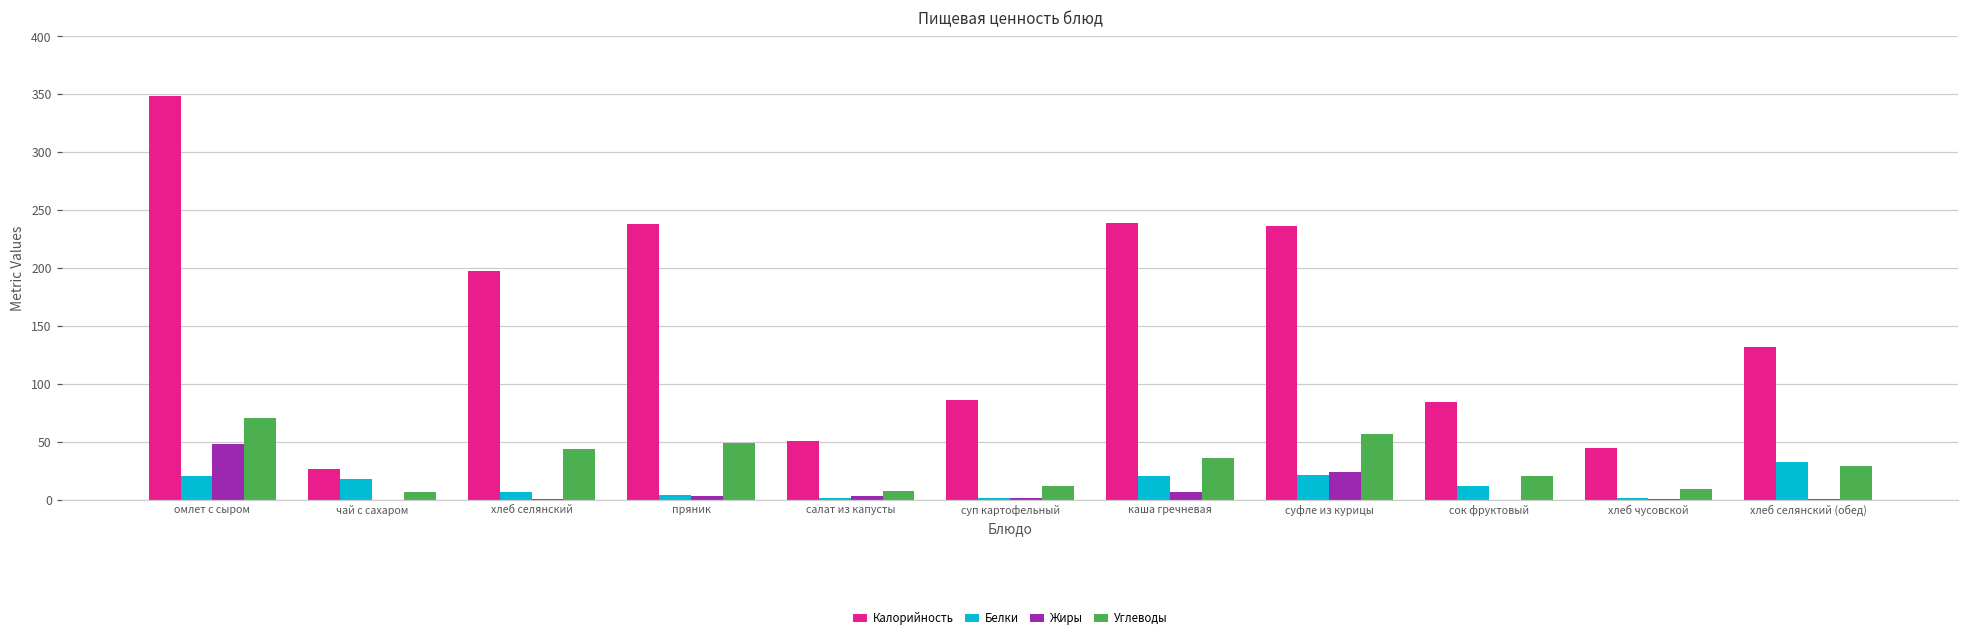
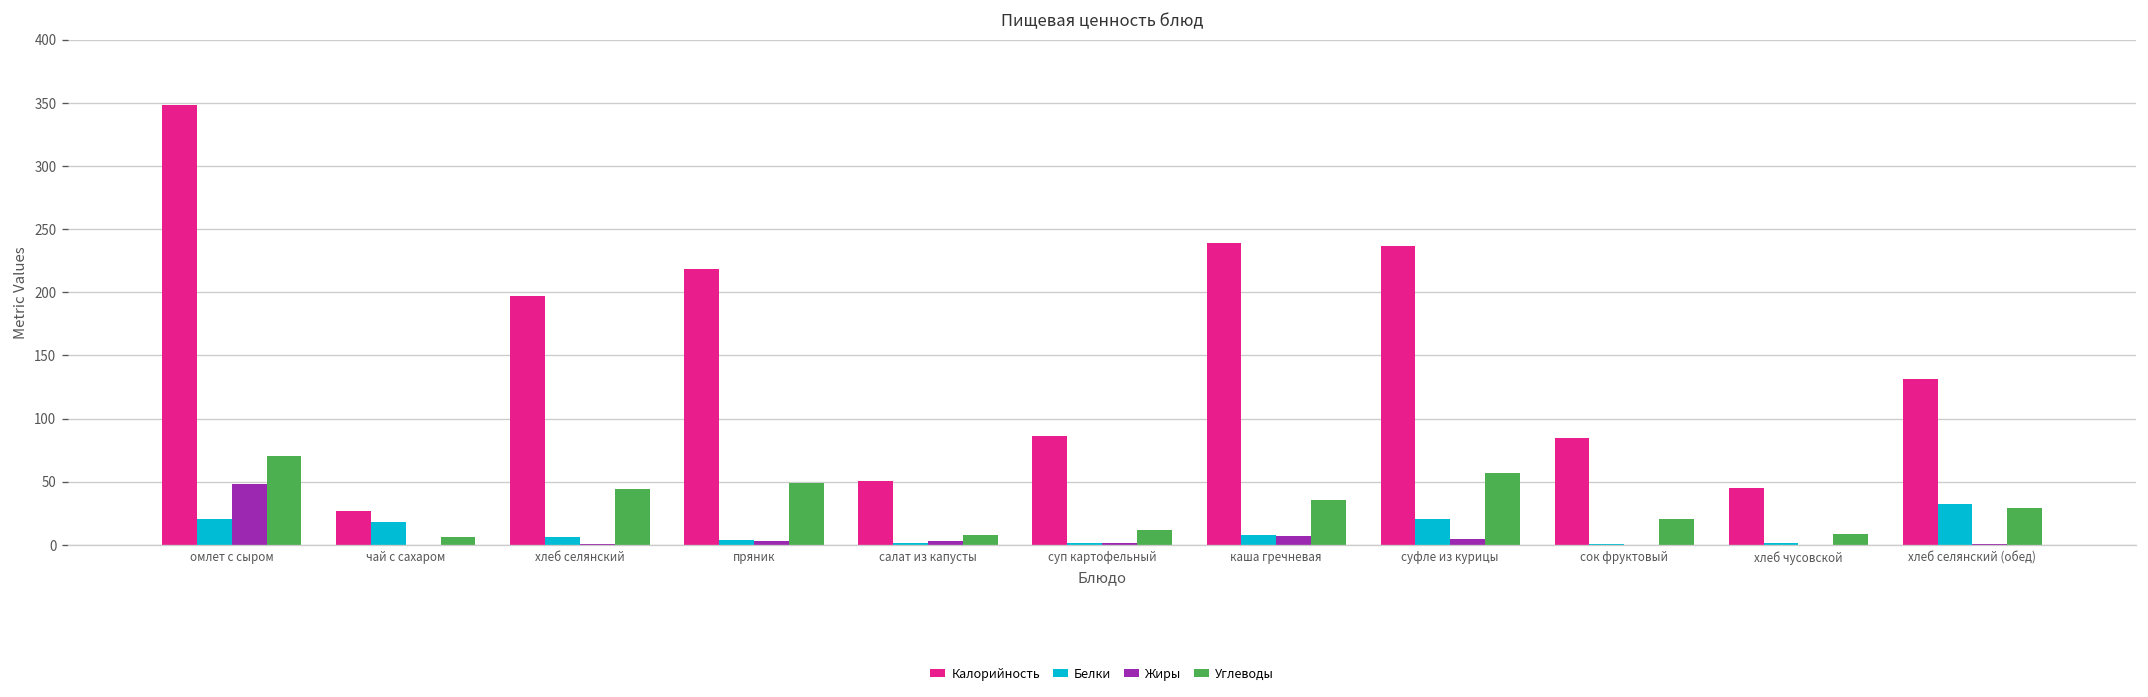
  {
    "Калорийность": {
      "омлет с сыром": 348,
      "чай с сахаром": 27,
      "хлеб селянский": 197,
-     "пряник": 238,
+     "пряник": 218,
      "салат из капусты": 51,
      "суп картофельный": 86,
      "каша гречневая": 239,
      "суфле из курицы": 237,
      "сок фруктовый": 84,
      "хлеб чусовской": 45,
      "хлеб селянский (обед)": 132
    },
    "Белки": {
      "омлет с сыром": 21,
      "чай с сахаром": 18,
      "хлеб селянский": 6,
      "пряник": 4,
-     "каша гречневая": 20,
+     "каша гречневая": 8,
      "суфле из курицы": 21,
-     "сок фруктовый": 11,
+     "сок фруктовый": 1,
      "хлеб селянский (обед)": 32
    },
    "Жиры": {
      "омлет с сыром": 48,
      "чай с сахаром": 0,
      "пряник": 3,
      "салат из капусты": 3,
      "каша гречневая": 7,
-     "суфле из курицы": 24,
+     "суфле из курицы": 4,
      "сок фруктовый": 0
    },
    "Углеводы": {
      "омлет с сыром": 71,
      "чай с сахаром": 7,
      "хлеб селянский": 44,
      "пряник": 49,
      "салат из капусты": 8,
      "суп картофельный": 12,
      "каша гречневая": 36,
      "суфле из курицы": 57,
      "сок фруктовый": 20,
      "хлеб чусовской": 9,
      "хлеб селянский (обед)": 29
    }
  }
